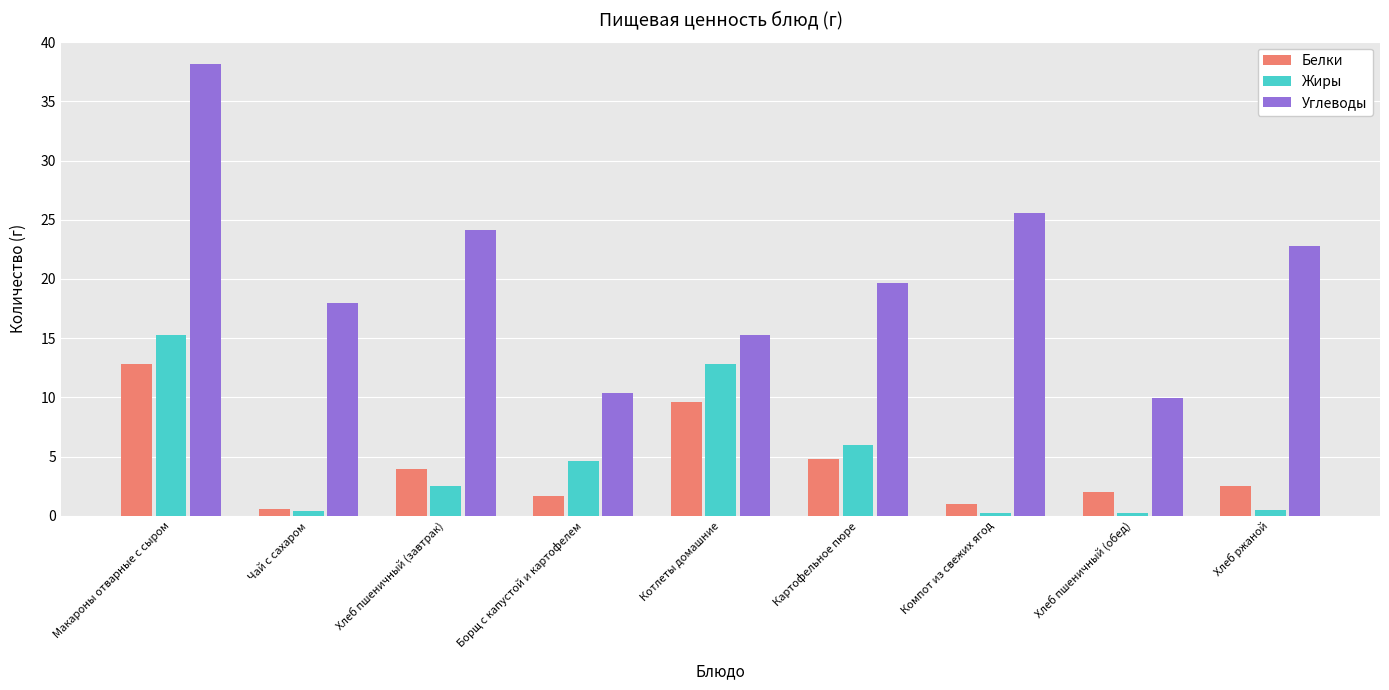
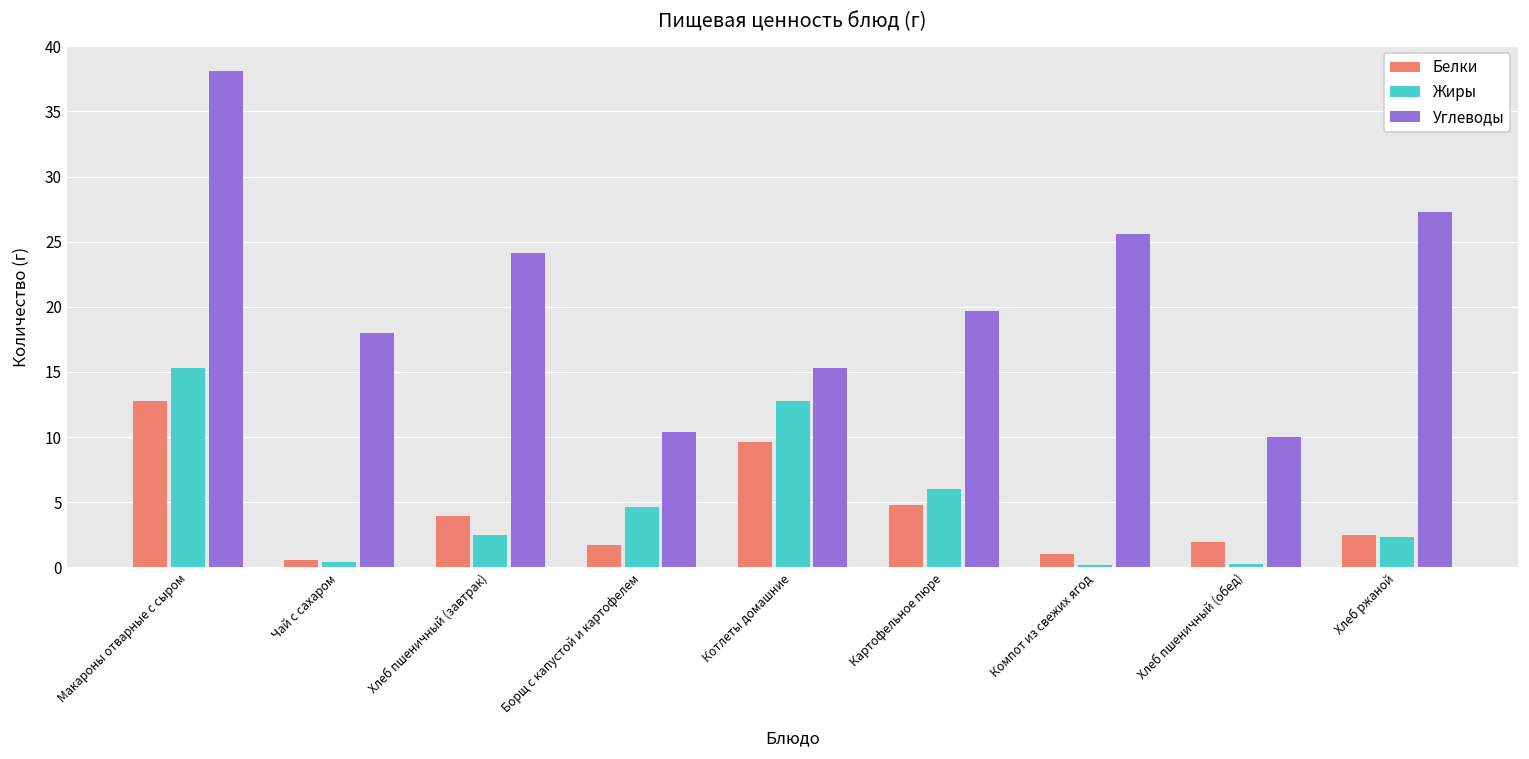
  {
    "Белки": {
      "Макароны отварные с сыром": 12.8,
      "Чай с сахаром": 0.6,
      "Хлеб пшеничный (завтрак)": 4.0,
      "Борщ с капустой и картофелем": 1.7,
      "Котлеты домашние": 9.6,
      "Картофельное пюре": 4.8,
      "Компот из свежих ягод": 1.0,
      "Хлеб пшеничный (обед)": 2.0,
      "Хлеб ржаной": 2.5
    },
    "Жиры": {
      "Макароны отварные с сыром": 15.3,
      "Чай с сахаром": 0.4,
      "Хлеб пшеничный (завтрак)": 2.5,
      "Борщ с капустой и картофелем": 4.6,
      "Котлеты домашние": 12.8,
      "Картофельное пюре": 6.0,
      "Хлеб пшеничный (обед)": 0.3,
-     "Хлеб ржаной": 0.5
+     "Хлеб ржаной": 2.3
    },
    "Углеводы": {
      "Макароны отварные с сыром": 38.1,
      "Чай с сахаром": 18.0,
      "Хлеб пшеничный (завтрак)": 24.2,
      "Борщ с капустой и картофелем": 10.4,
      "Котлеты домашние": 15.3,
      "Картофельное пюре": 19.7,
      "Компот из свежих ягод": 25.6,
      "Хлеб пшеничный (обед)": 10.0,
-     "Хлеб ржаной": 22.8
+     "Хлеб ржаной": 27.3
    }
  }
